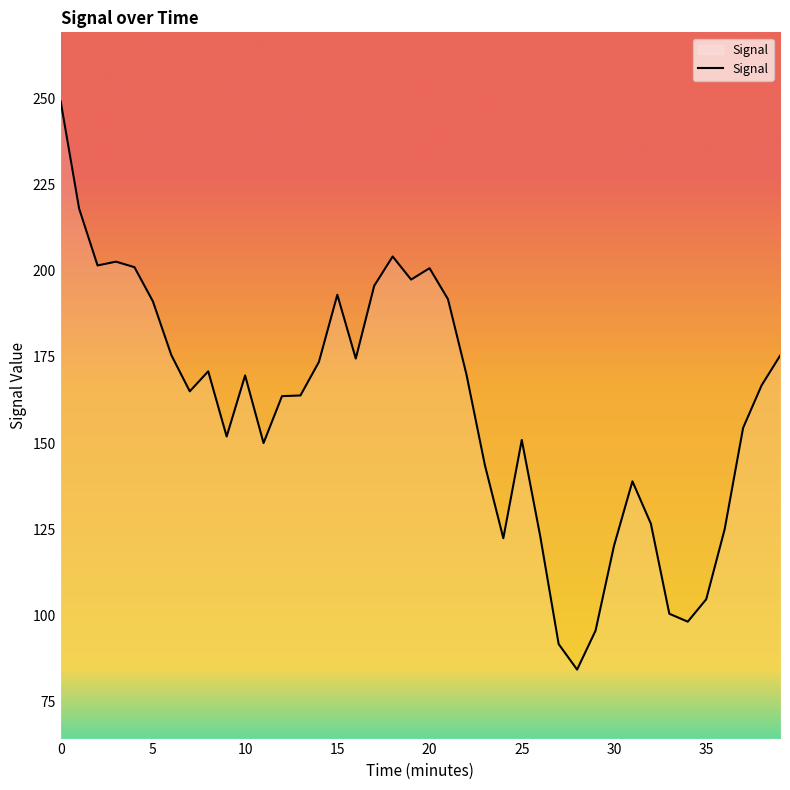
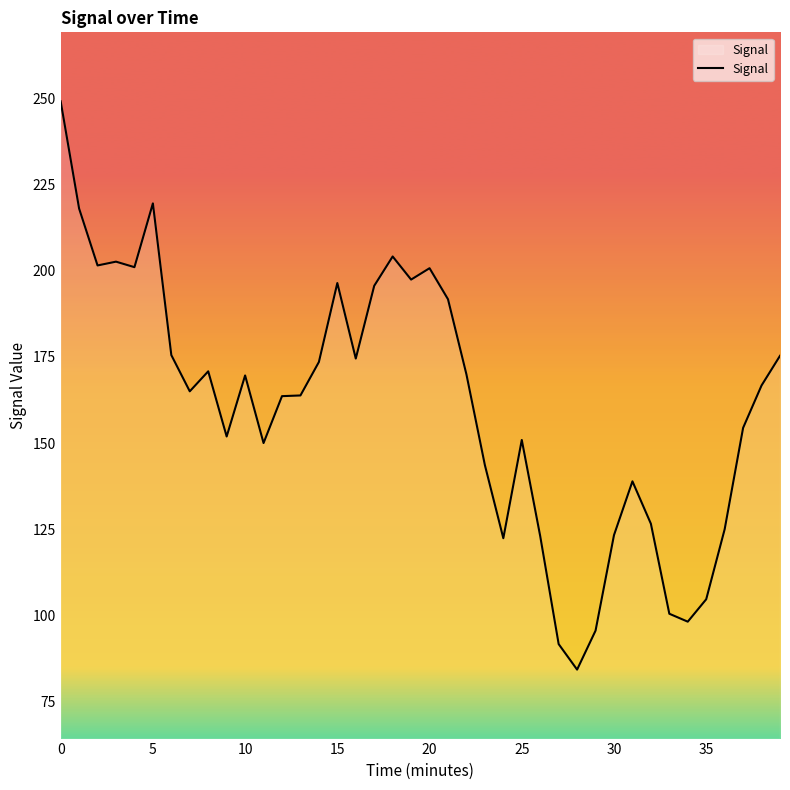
  {
    "0": 249,
-   "5": 191,
+   "5": 220,
    "10": 170,
-   "15": 193,
+   "15": 196,
    "20": 201,
    "25": 151,
-   "30": 120,
+   "30": 123,
    "35": 105
  }
